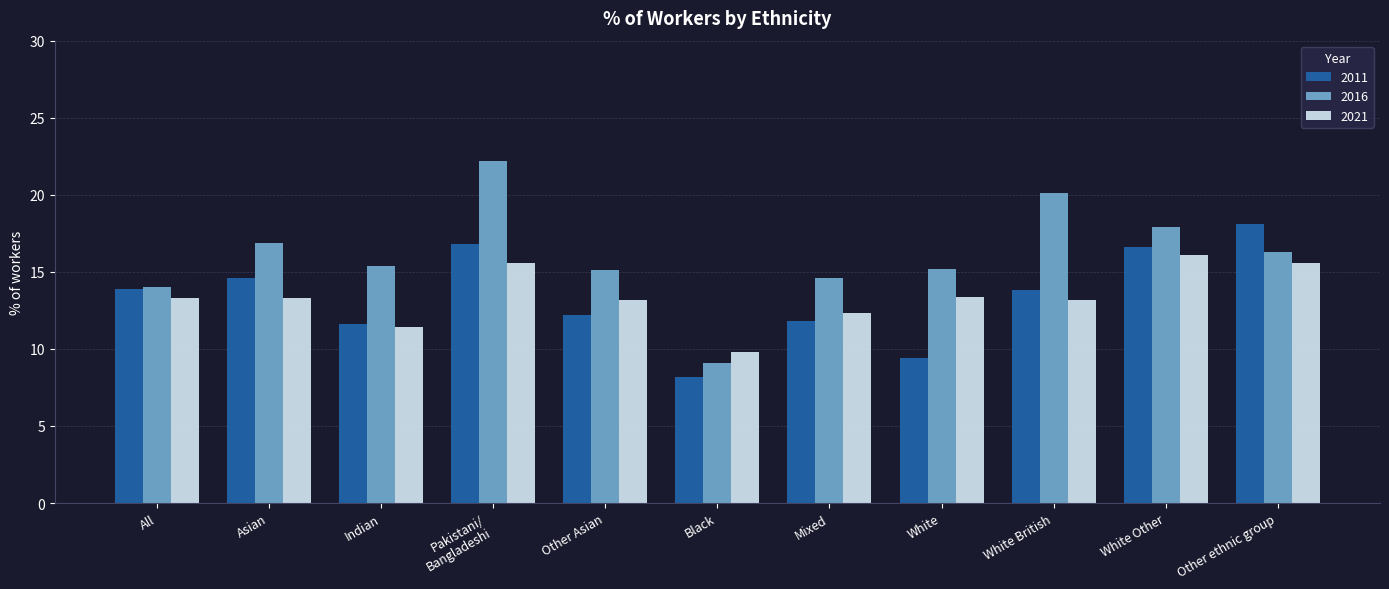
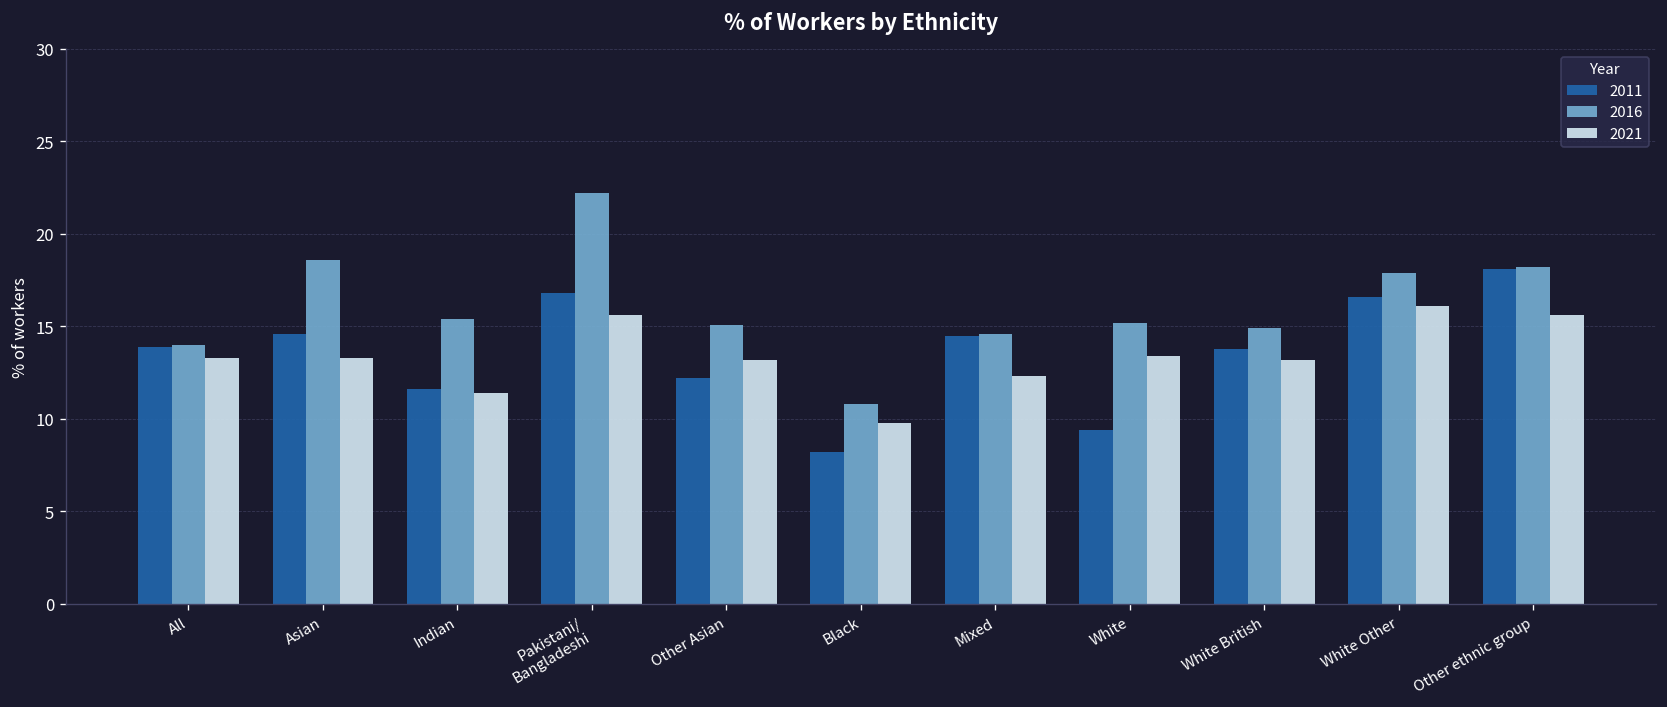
  {
    "2011": {
      "All": 13.9,
      "Asian": 14.6,
      "Indian": 11.6,
      "Pakistani/ Bangladeshi": 16.8,
      "Other Asian": 12.2,
      "Black": 8.2,
-     "Mixed": 11.8,
+     "Mixed": 14.5,
      "White": 9.4,
      "White British": 13.8,
      "White Other": 16.6,
      "Other ethnic group": 18.1
    },
    "2016": {
      "All": 14.0,
-     "Asian": 16.9,
+     "Asian": 18.6,
      "Indian": 15.4,
      "Pakistani/ Bangladeshi": 22.2,
      "Other Asian": 15.1,
-     "Black": 9.1,
+     "Black": 10.8,
      "Mixed": 14.6,
      "White": 15.2,
-     "White British": 20.1,
+     "White British": 14.9,
      "White Other": 17.9,
-     "Other ethnic group": 16.3
+     "Other ethnic group": 18.2
    },
    "2021": {
      "All": 13.3,
      "Asian": 13.3,
      "Indian": 11.4,
      "Pakistani/ Bangladeshi": 15.6,
      "Other Asian": 13.2,
      "Black": 9.8,
      "Mixed": 12.3,
      "White": 13.4,
      "White British": 13.2,
      "White Other": 16.1,
      "Other ethnic group": 15.6
    }
  }
